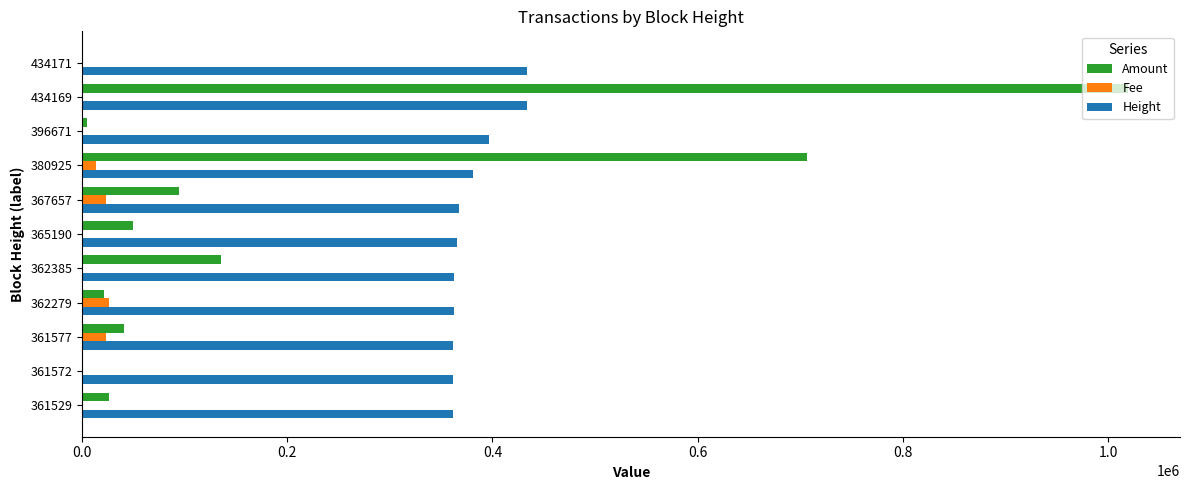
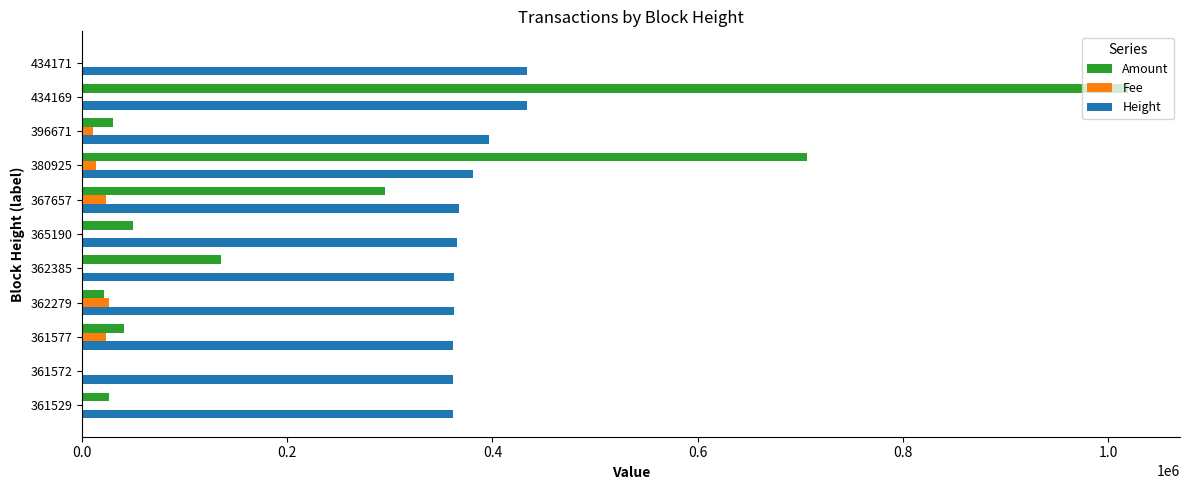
  {
    "Amount": {
-     "396671": 5000,
+     "396671": 30000,
      "380925": 707000,
-     "367657": 95000,
+     "367657": 296000,
      "365190": 49000,
      "362385": 136000,
      "362279": 21000,
      "361577": 41000,
      "361572": 0,
      "361529": 27000
    },
    "Fee": {
-     "396671": 0,
+     "396671": 11000,
      "380925": 14000,
      "367657": 24000,
      "362279": 26000,
      "361577": 24000
    },
    "Height": {
      "434171": 434000,
      "434169": 434000,
      "396671": 397000,
      "380925": 381000,
      "367657": 368000,
      "365190": 365000,
      "362385": 362000,
      "362279": 362000,
      "361577": 362000,
      "361572": 362000,
      "361529": 362000
    }
  }
